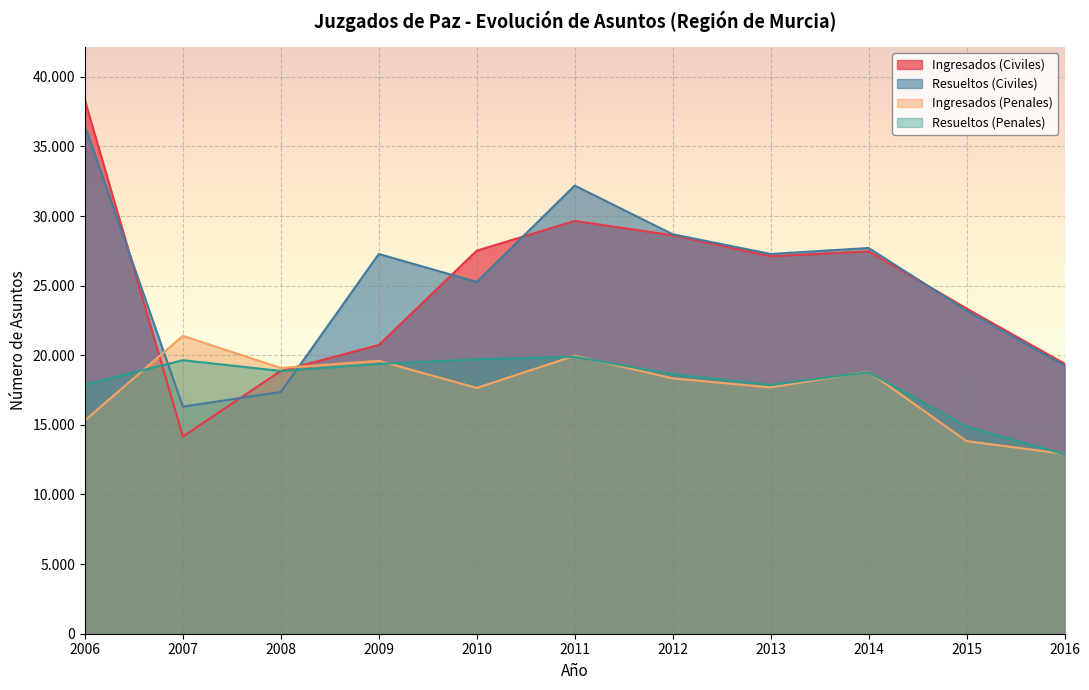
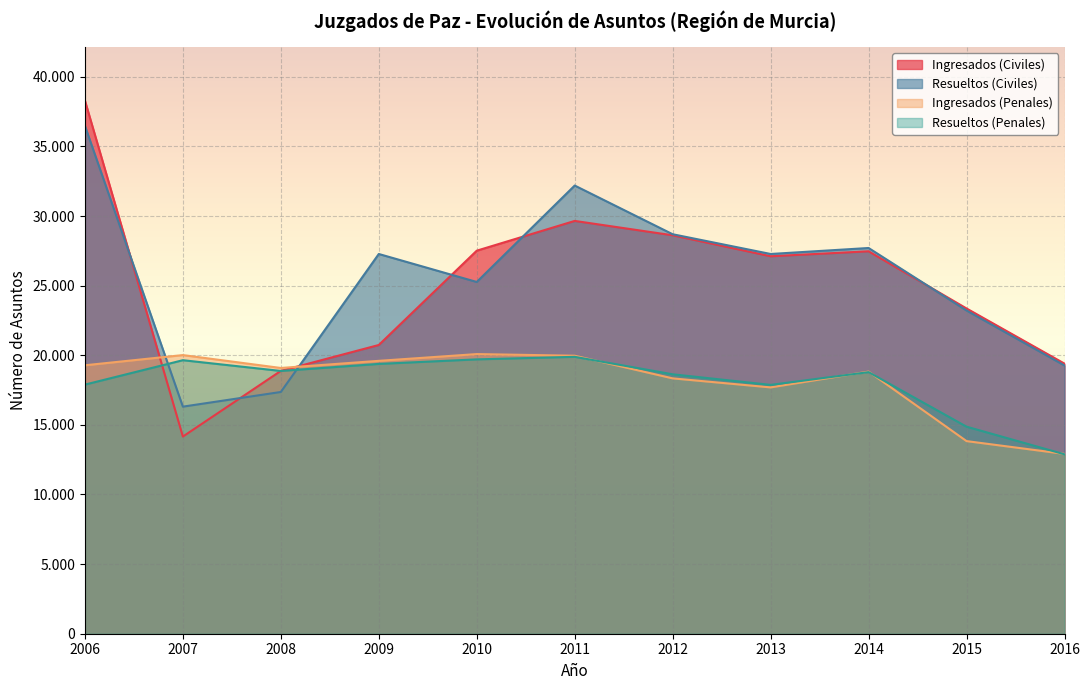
  {
    "Ingresados (Civiles)": {
      "2006": 38.3,
      "2007": 14.2,
      "2009": 20.7,
      "2010": 27.5,
      "2011": 29.7,
      "2014": 27.5
    },
    "Ingresados (Penales)": {
-     "2006": 15.3,
-     "2007": 21.4,
+     "2006": 19.3,
+     "2007": 20.0,
      "2008": 19.1,
      "2009": 19.6,
-     "2010": 17.7,
+     "2010": 20.1,
      "2012": 18.3,
      "2015": 13.8
    }
  }
